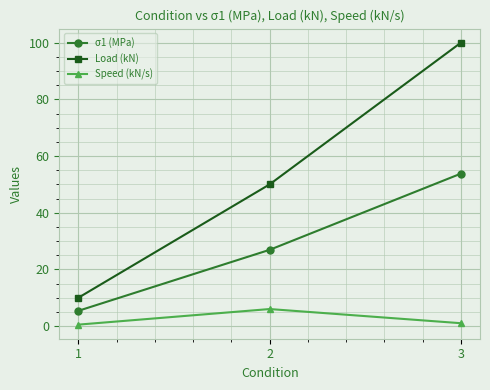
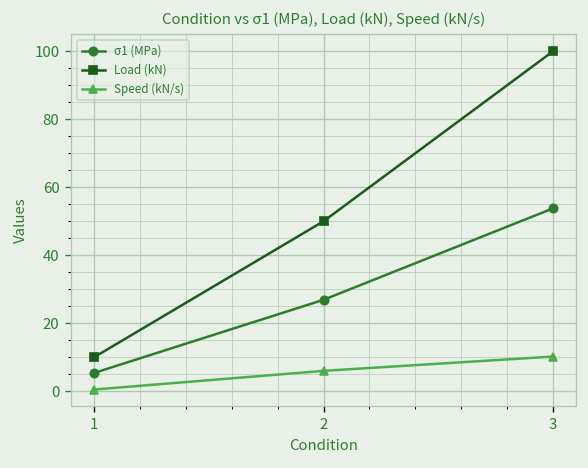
  {
    "Speed (kN/s)": {
      "1": 1,
      "2": 6,
-     "3": 1
+     "3": 10
    }
  }
